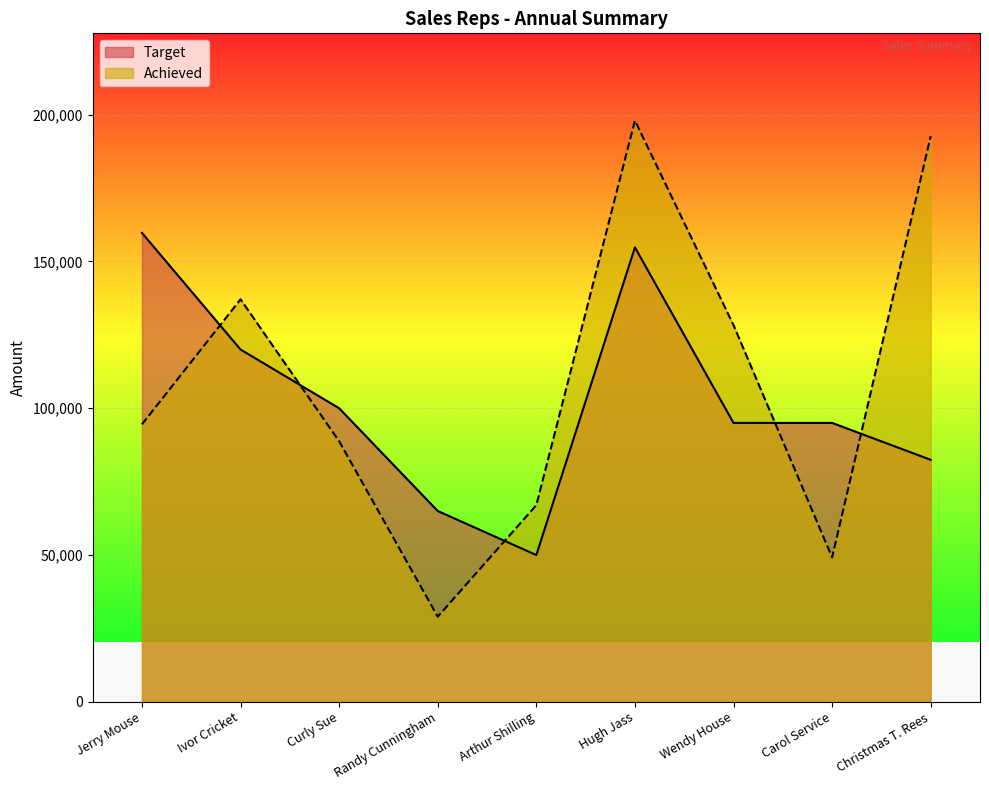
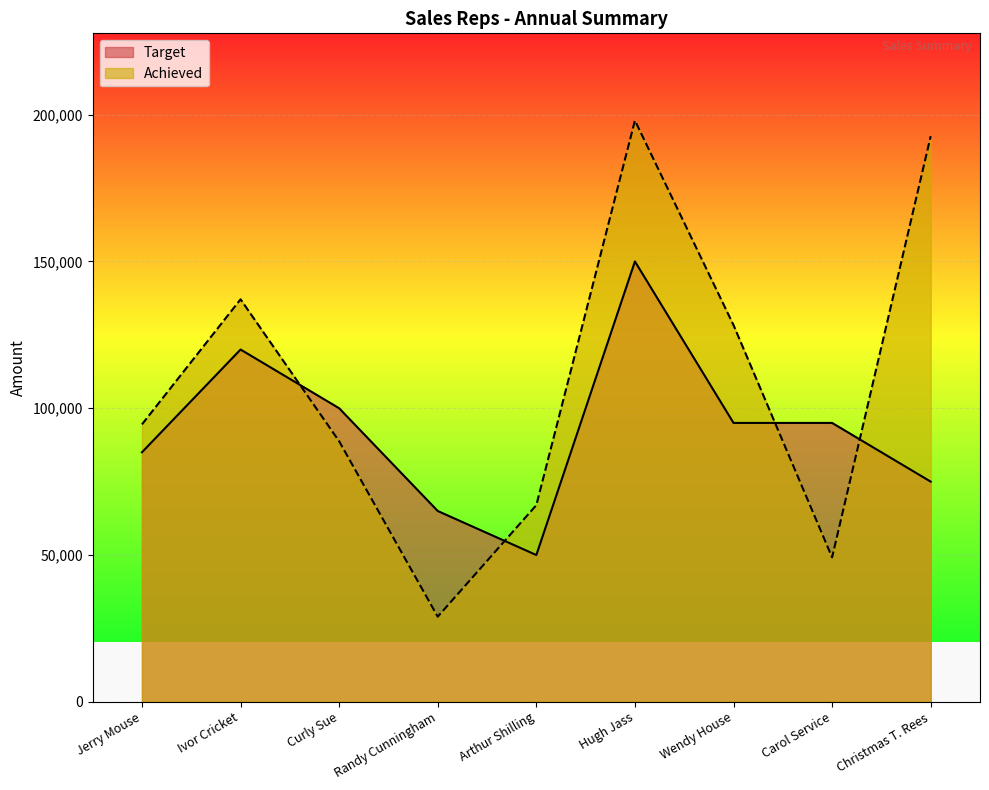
  {
    "Target": {
-     "Jerry Mouse": "160,000",
+     "Jerry Mouse": "85,000",
      "Ivor Cricket": "120,000",
      "Curly Sue": "100,000",
      "Randy Cunningham": "65,000",
      "Arthur Shilling": "50,000",
-     "Hugh Jass": "155,000",
+     "Hugh Jass": "150,000",
      "Wendy House": "95,000",
      "Carol Service": "95,000",
-     "Christmas T. Rees": "82,000"
+     "Christmas T. Rees": "75,000"
    },
    "Achieved": {
      "Jerry Mouse": "95,000",
      "Ivor Cricket": "137,000",
      "Curly Sue": "89,000",
      "Randy Cunningham": "29,000",
      "Arthur Shilling": "67,000",
      "Hugh Jass": "198,000",
      "Wendy House": "128,000",
      "Carol Service": "49,000",
      "Christmas T. Rees": "193,000"
    }
  }
